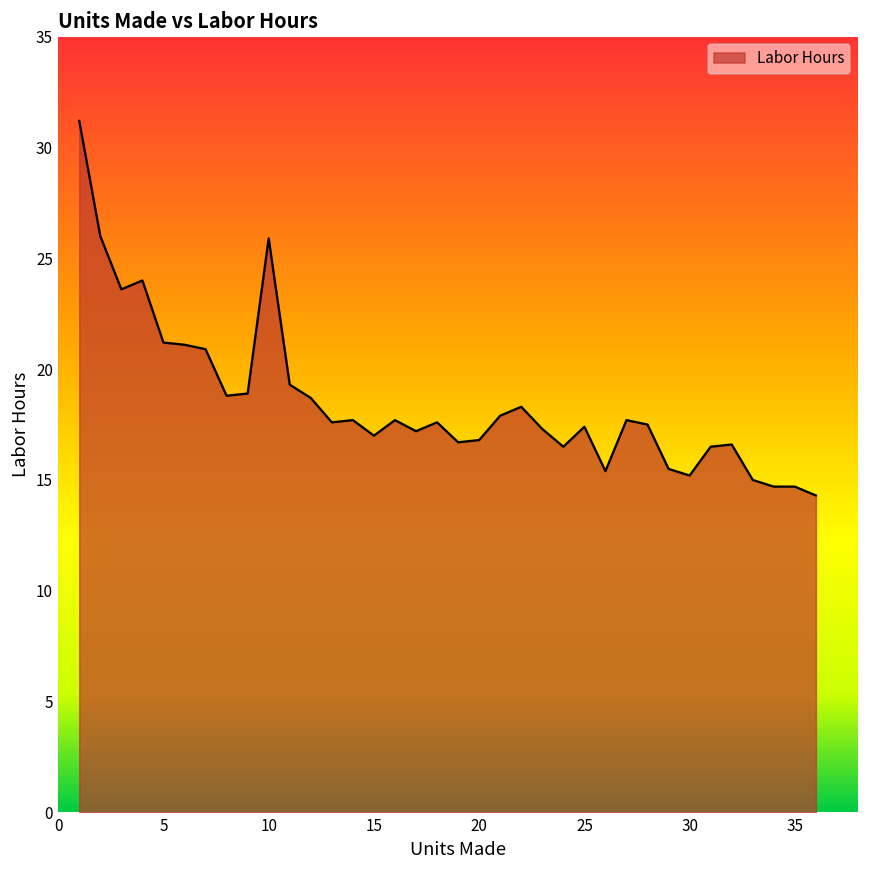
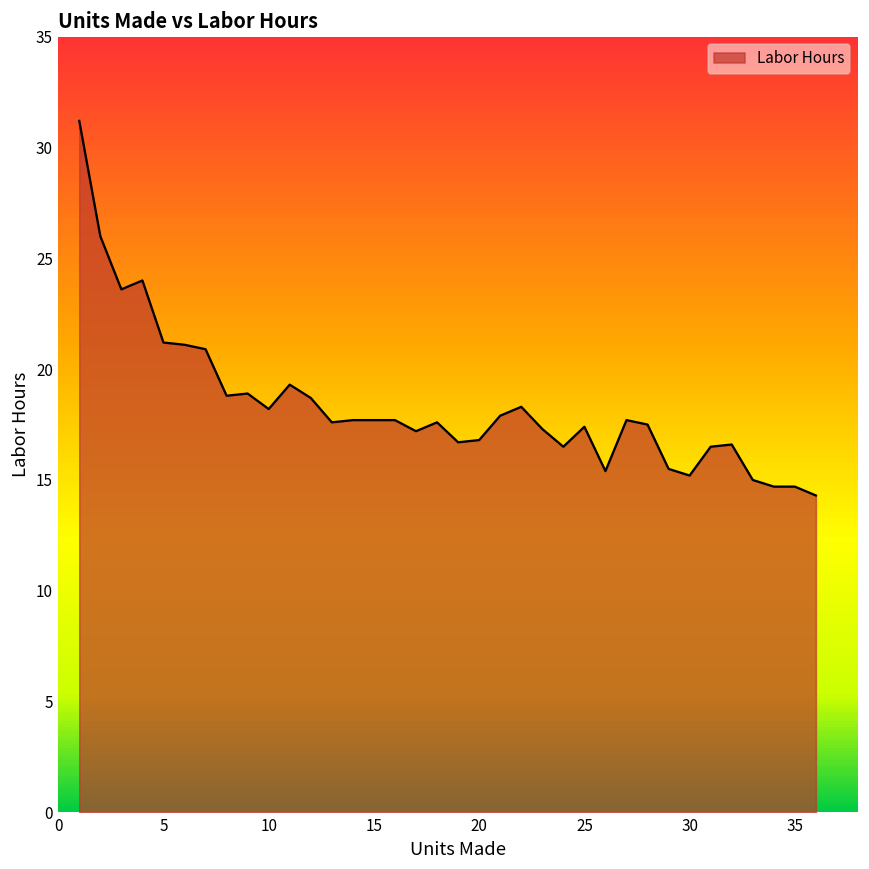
  {
    "5": 21.2,
-   "10": 25.9,
-   "15": 17.0,
+   "10": 18.2,
+   "15": 17.7,
    "20": 16.8,
    "25": 17.4,
    "30": 15.2,
    "35": 14.7
  }
